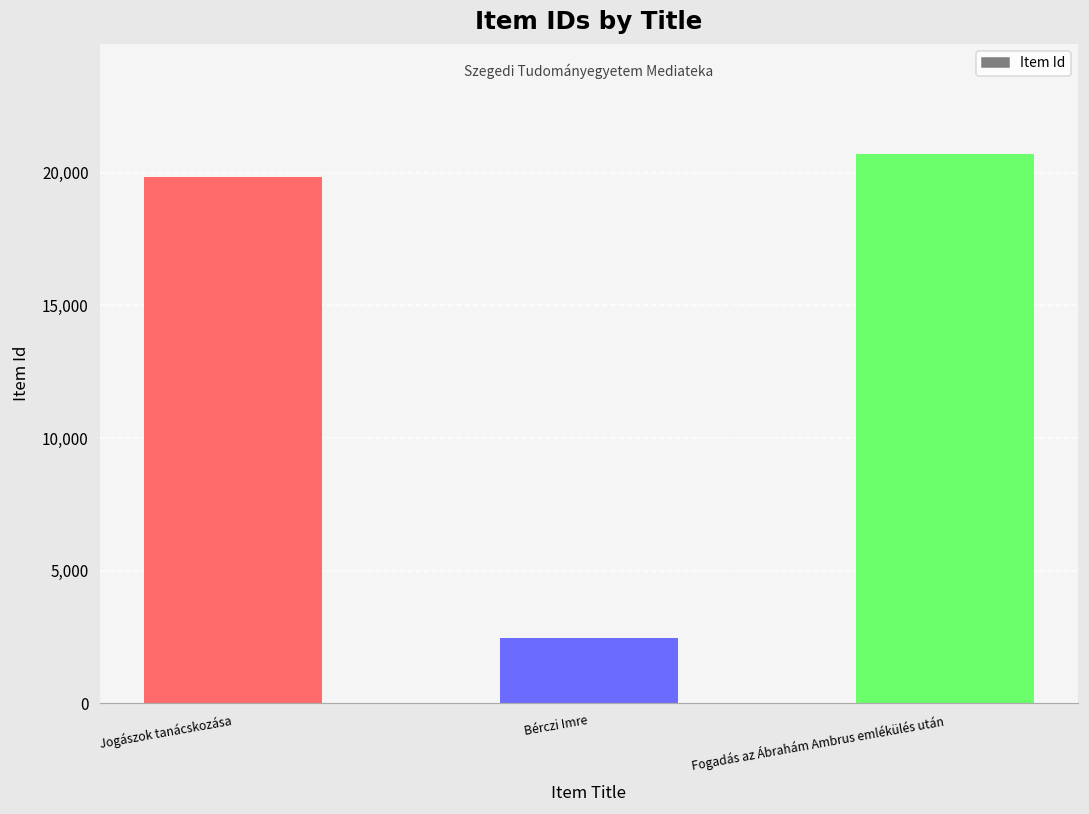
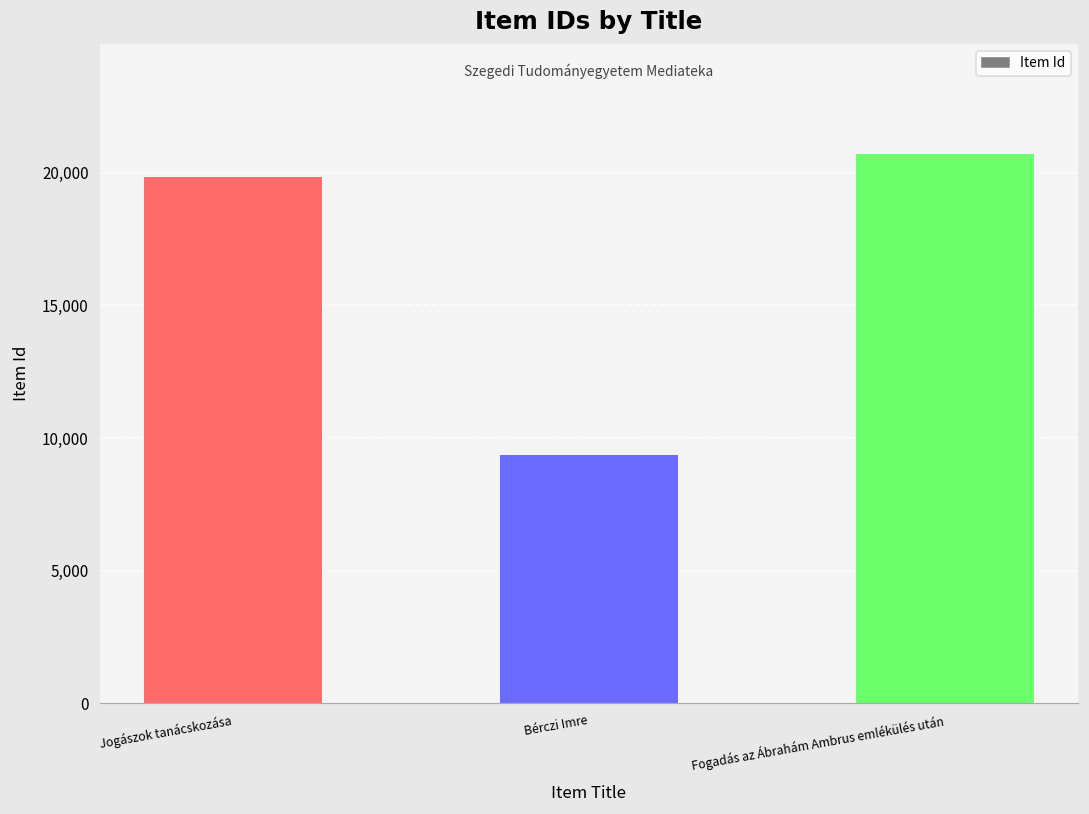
  {
    "Jogászok tanácskozása": "19,900",
-   "Bérczi Imre": "2,500",
+   "Bérczi Imre": "9,300",
    "Fogadás az Ábrahám Ambrus emlékülés után": "20,700"
  }
